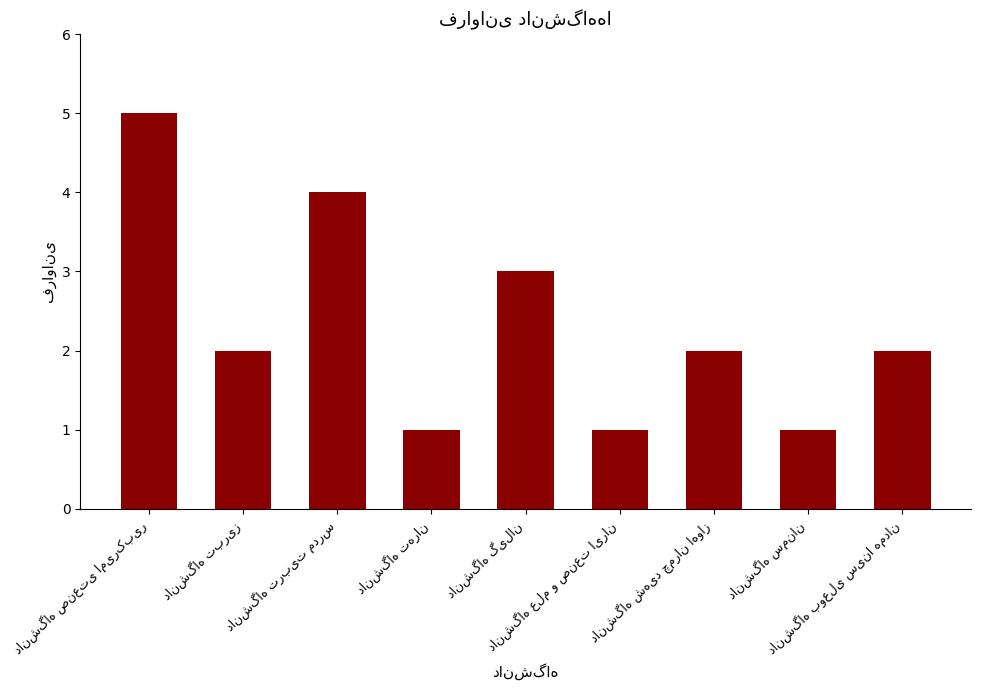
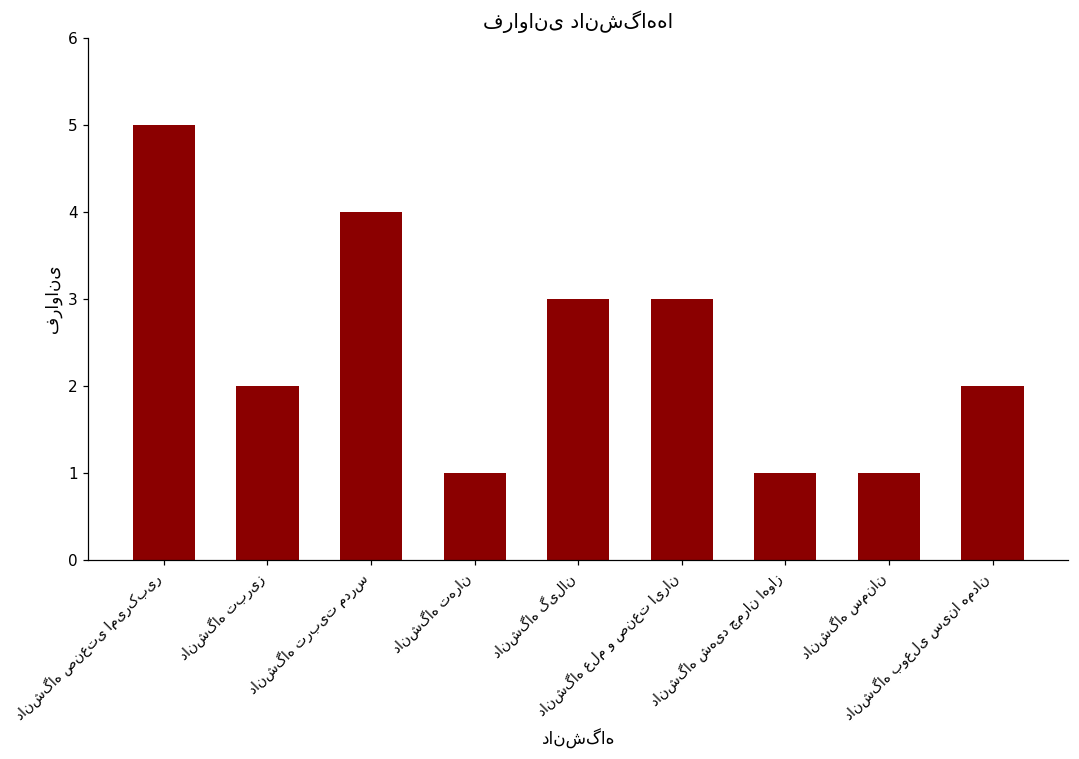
  {
    "دانشگاه صنعتی امیرکبیر": 5,
    "دانشگاه تبریز": 2,
    "دانشگاه تربیت مدرس": 4,
    "دانشگاه تهران": 1,
    "دانشگاه گیلان": 3,
-   "دانشگاه علم و صنعت ایران": 1,
-   "دانشگاه شهید چمران اهواز": 2,
+   "دانشگاه علم و صنعت ایران": 3,
+   "دانشگاه شهید چمران اهواز": 1,
    "دانشگاه سمنان": 1,
    "دانشگاه بوعلی سینا همدان": 2
  }
